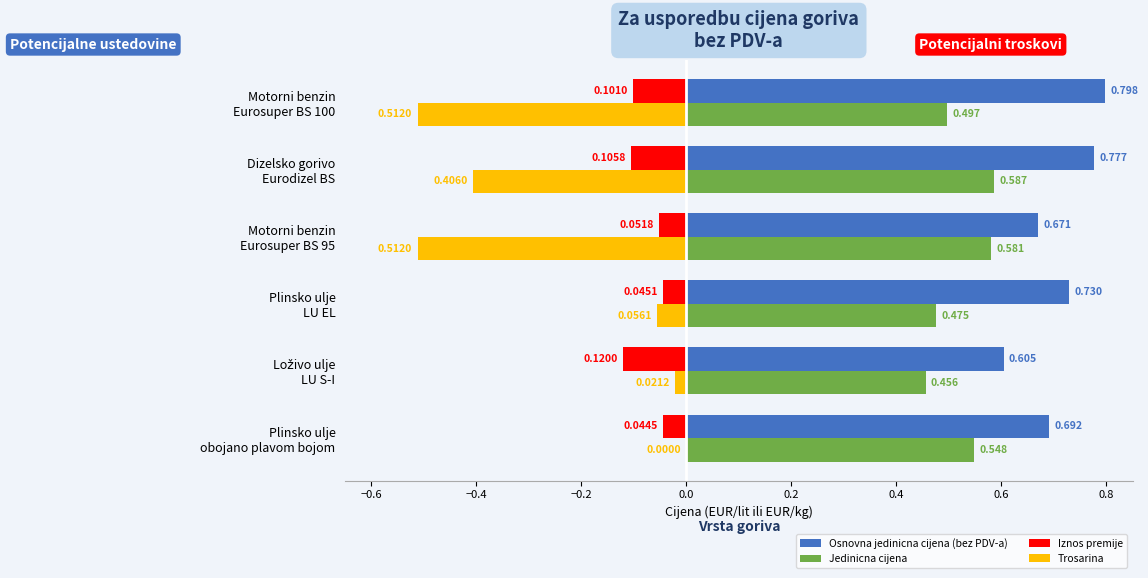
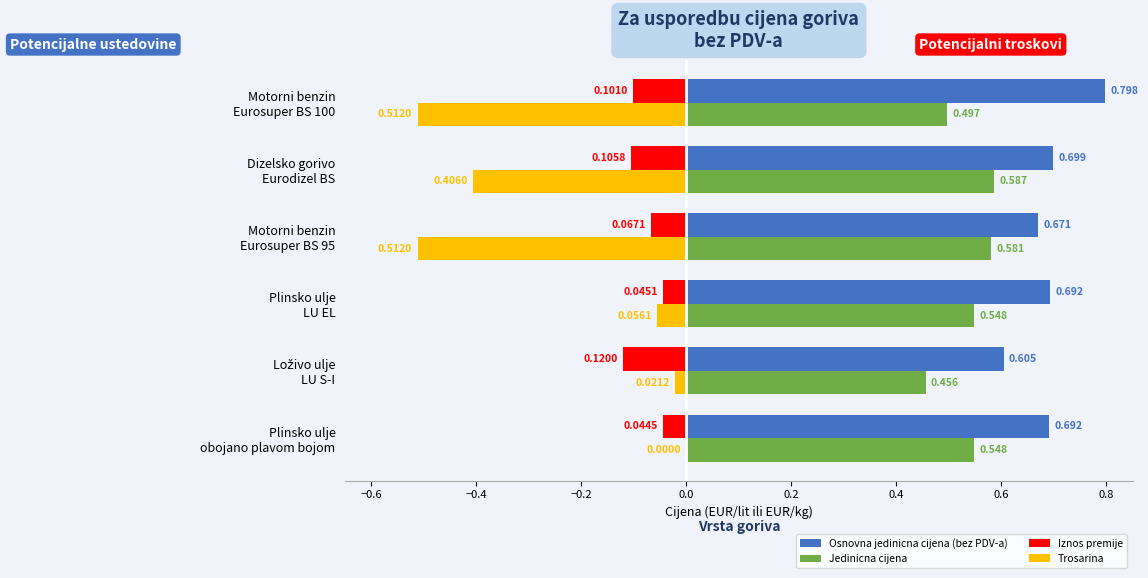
  {
    "Osnovna jedinicna cijena (bez PDV-a)": {
      "Motorni benzin Eurosuper BS 100": 0.798,
-     "Dizelsko gorivo Eurodizel BS": 0.777,
+     "Dizelsko gorivo Eurodizel BS": 0.699,
      "Motorni benzin Eurosuper BS 95": 0.671,
-     "Plinsko ulje LU EL": 0.730,
+     "Plinsko ulje LU EL": 0.692,
      "Loživo ulje LU S-I": 0.605,
      "Plinsko ulje obojano plavom bojom": 0.692
    },
    "Jedinicna cijena": {
      "Motorni benzin Eurosuper BS 100": 0.497,
      "Dizelsko gorivo Eurodizel BS": 0.587,
      "Motorni benzin Eurosuper BS 95": 0.581,
-     "Plinsko ulje LU EL": 0.475,
+     "Plinsko ulje LU EL": 0.548,
      "Loživo ulje LU S-I": 0.456,
      "Plinsko ulje obojano plavom bojom": 0.548
    },
    "Iznos premije": {
-     "Motorni benzin Eurosuper BS 95": 0.0518
+     "Motorni benzin Eurosuper BS 95": 0.0671
    },
    "Trosarina": {
      "Plinsko ulje obojano plavom bojom": 0.0000
    }
  }
